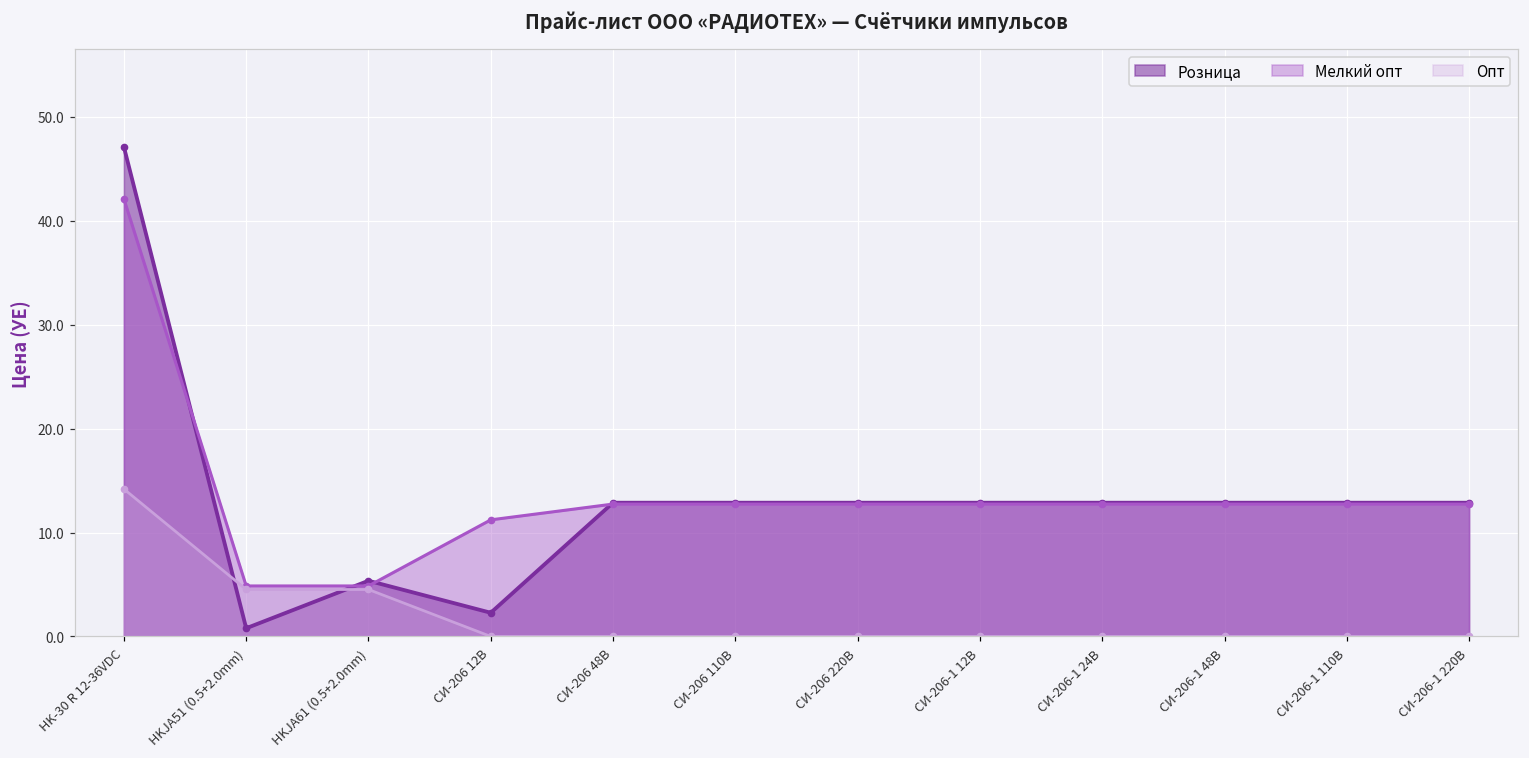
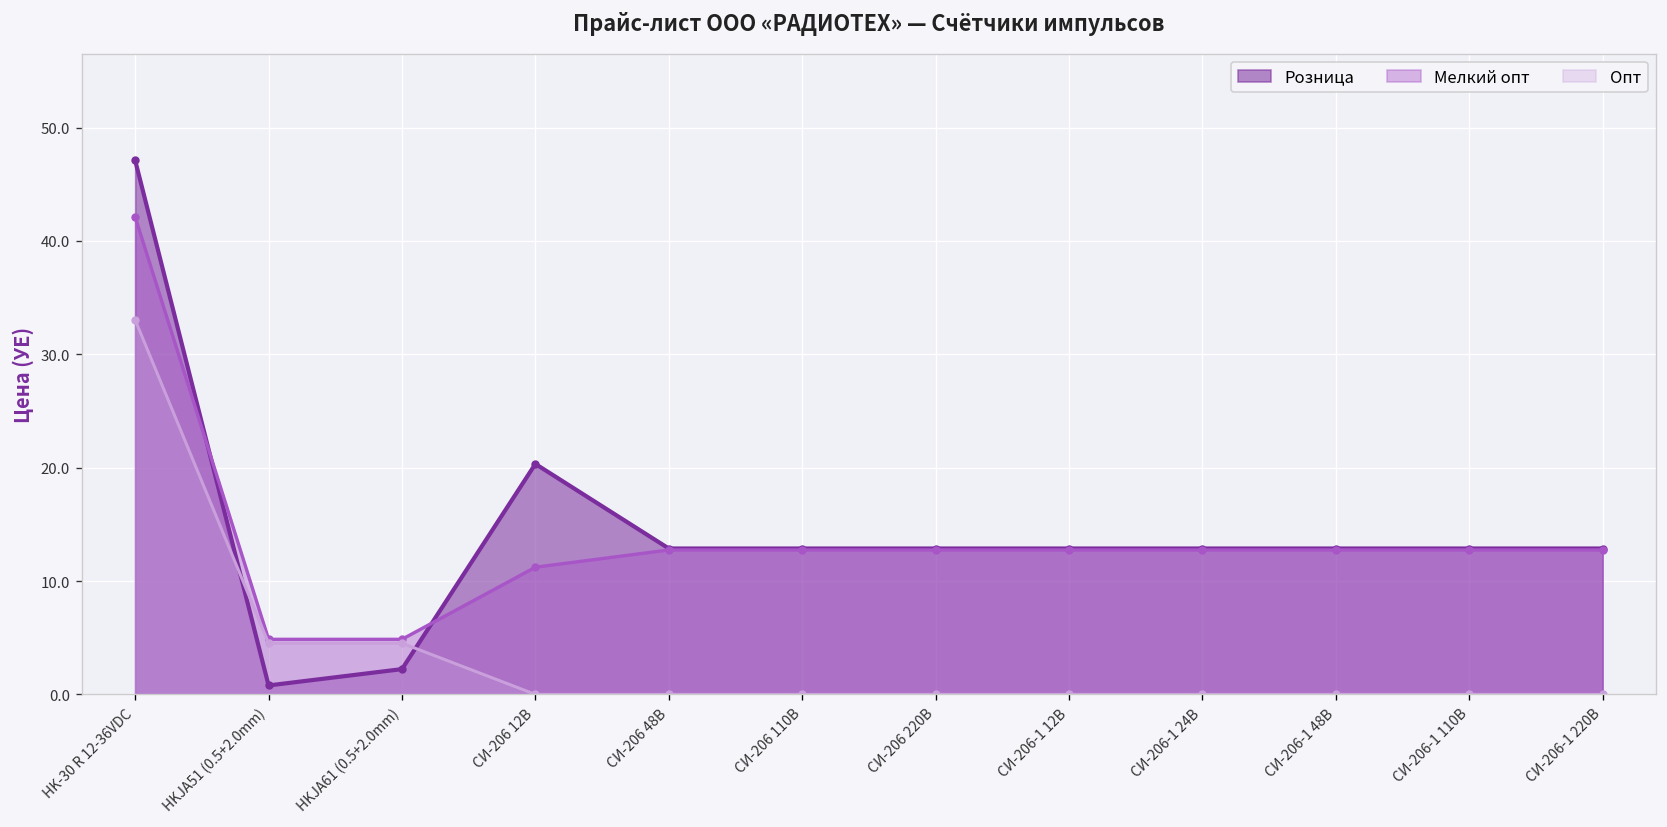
  {
    "Розница": {
      "HK-30 R 12-36VDC": 47,
      "HKJA51 (0.5+2.0mm)": 1,
-     "HKJA61 (0.5+2.0mm)": 5,
-     "СИ-206 12В": 2
+     "HKJA61 (0.5+2.0mm)": 2,
+     "СИ-206 12В": 20
    },
    "Мелкий опт": {
      "HK-30 R 12-36VDC": 42,
      "HKJA51 (0.5+2.0mm)": 5,
      "HKJA61 (0.5+2.0mm)": 5,
      "СИ-206 12В": 11
    },
    "Опт": {
-     "HK-30 R 12-36VDC": 14,
+     "HK-30 R 12-36VDC": 33,
      "HKJA51 (0.5+2.0mm)": 5,
      "HKJA61 (0.5+2.0mm)": 5,
      "СИ-206 12В": 0,
      "СИ-206 48В": 0,
      "СИ-206 110В": 0,
      "СИ-206 220В": 0,
      "СИ-206-1 12В": 0,
      "СИ-206-1 24В": 0,
      "СИ-206-1 48В": 0,
      "СИ-206-1 110В": 0,
      "СИ-206-1 220В": 0
    }
  }
